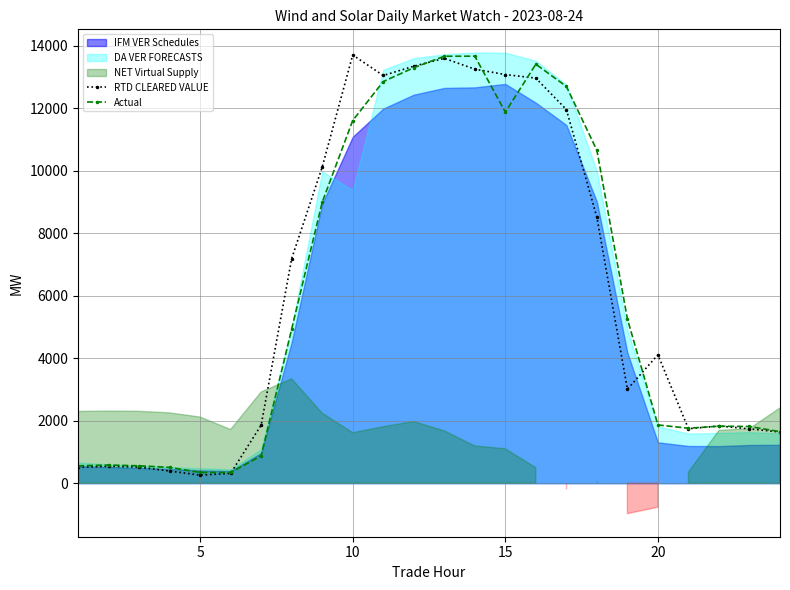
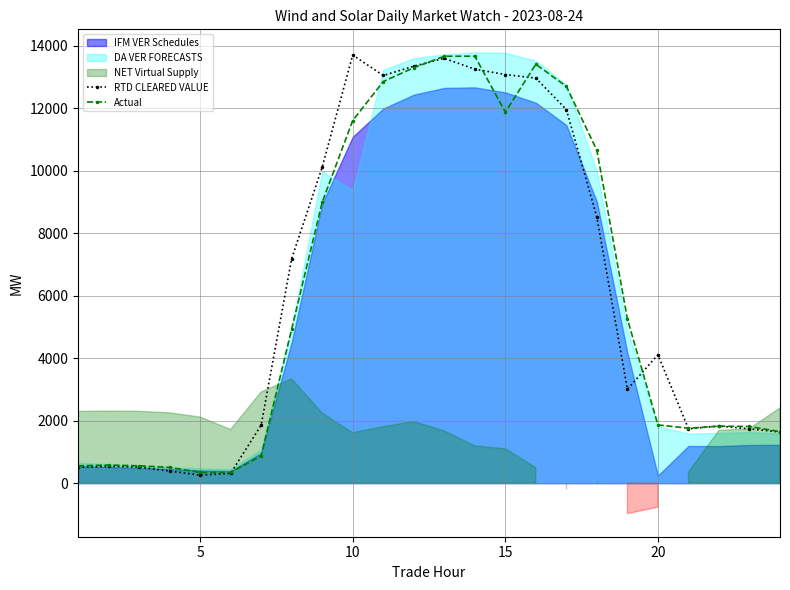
  {
    "RTD CLEARED VALUE": {
      "5": 300,
      "10": 13700,
      "15": 13100,
      "20": 4100
    },
    "IFM VER Schedules": {
      "10": 11100,
-     "15": 12800,
-     "20": 1300
+     "15": 12500,
+     "20": 200
    },
    "Actual": {
      "10": 11600,
      "15": 11900
    },
    "DA VER FORECASTS": {
      "10": 9400,
      "15": 13800
    }
  }
